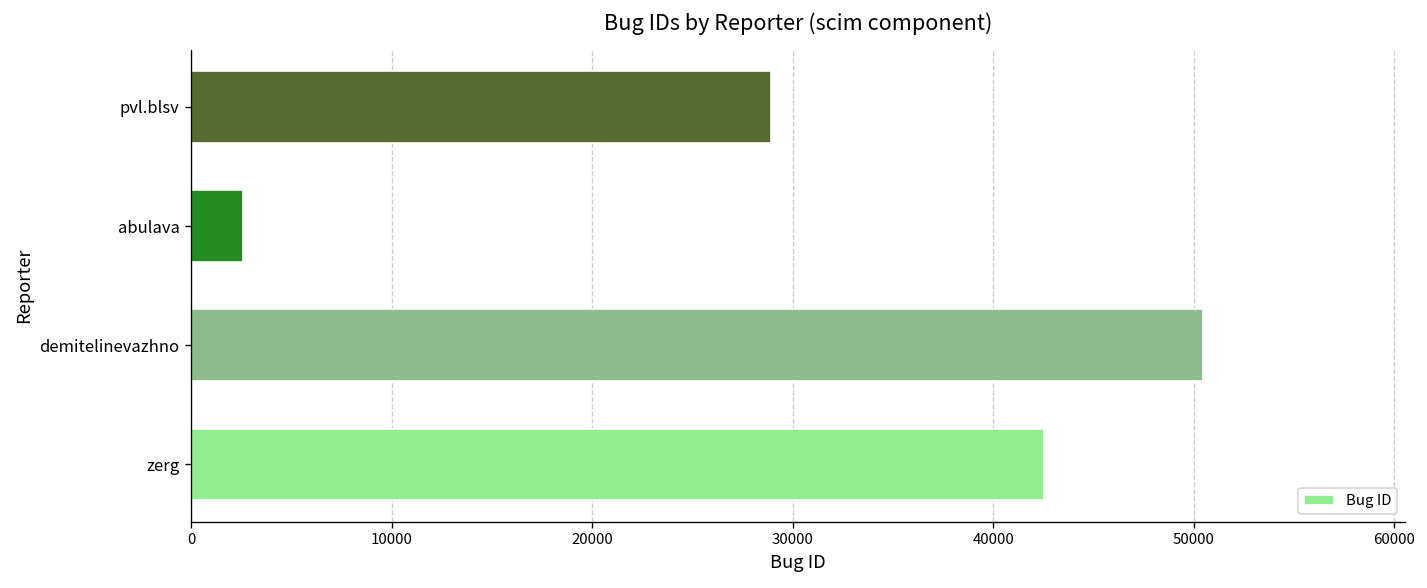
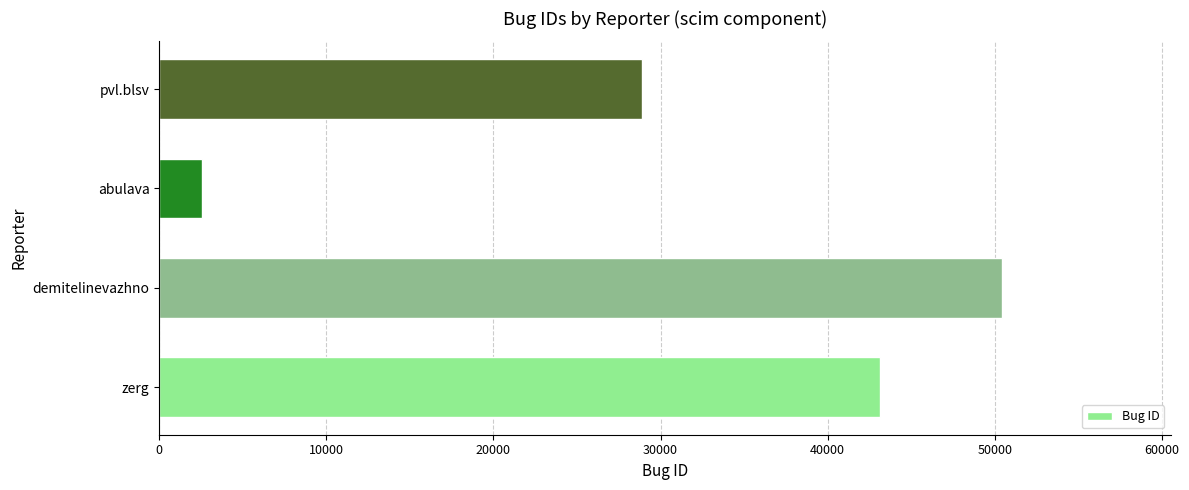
  {
    "pvl.blsv": 28900,
    "abulava": 2600,
    "demitelinevazhno": 50400,
-   "zerg": 42500
+   "zerg": 43200
  }
